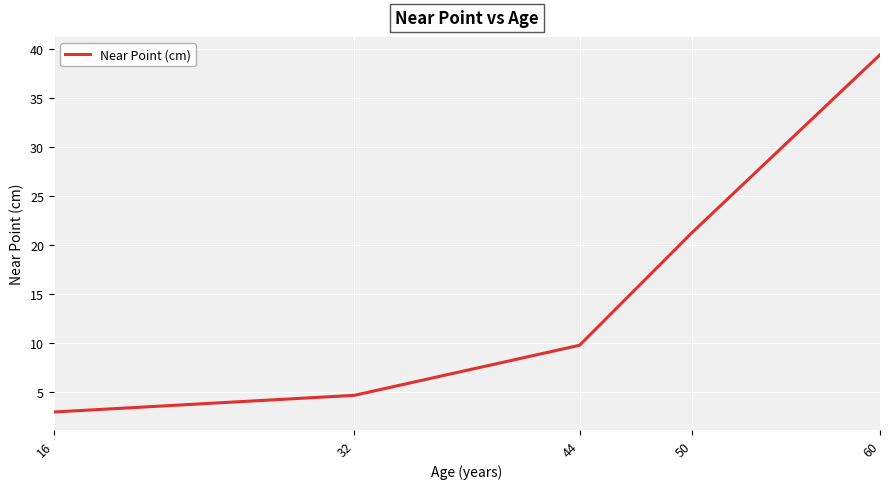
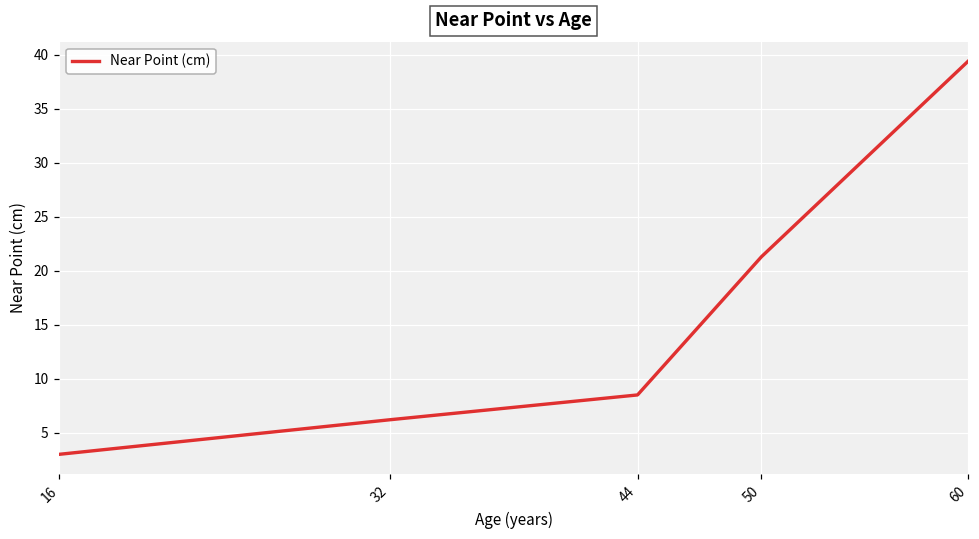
  {
    "16": 3,
-   "32": 5,
-   "44": 10,
+   "32": 6,
+   "44": 9,
    "50": 21,
    "60": 39
  }
